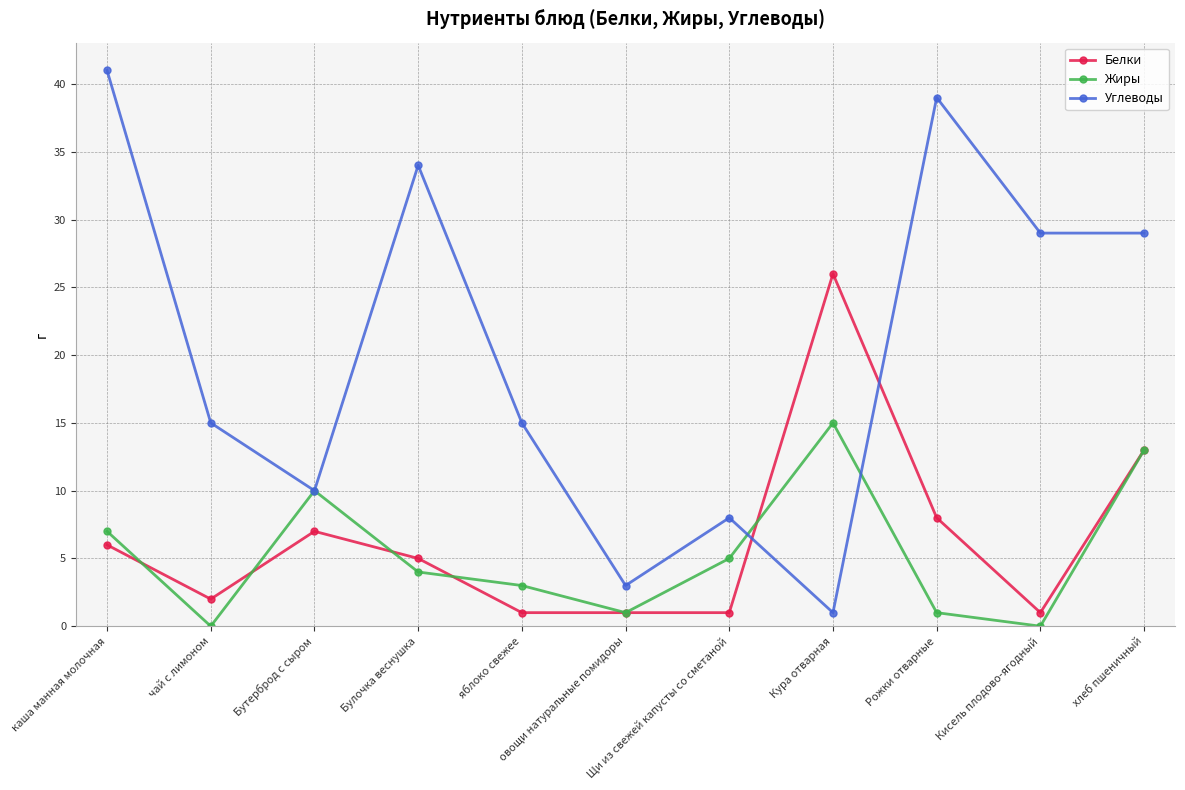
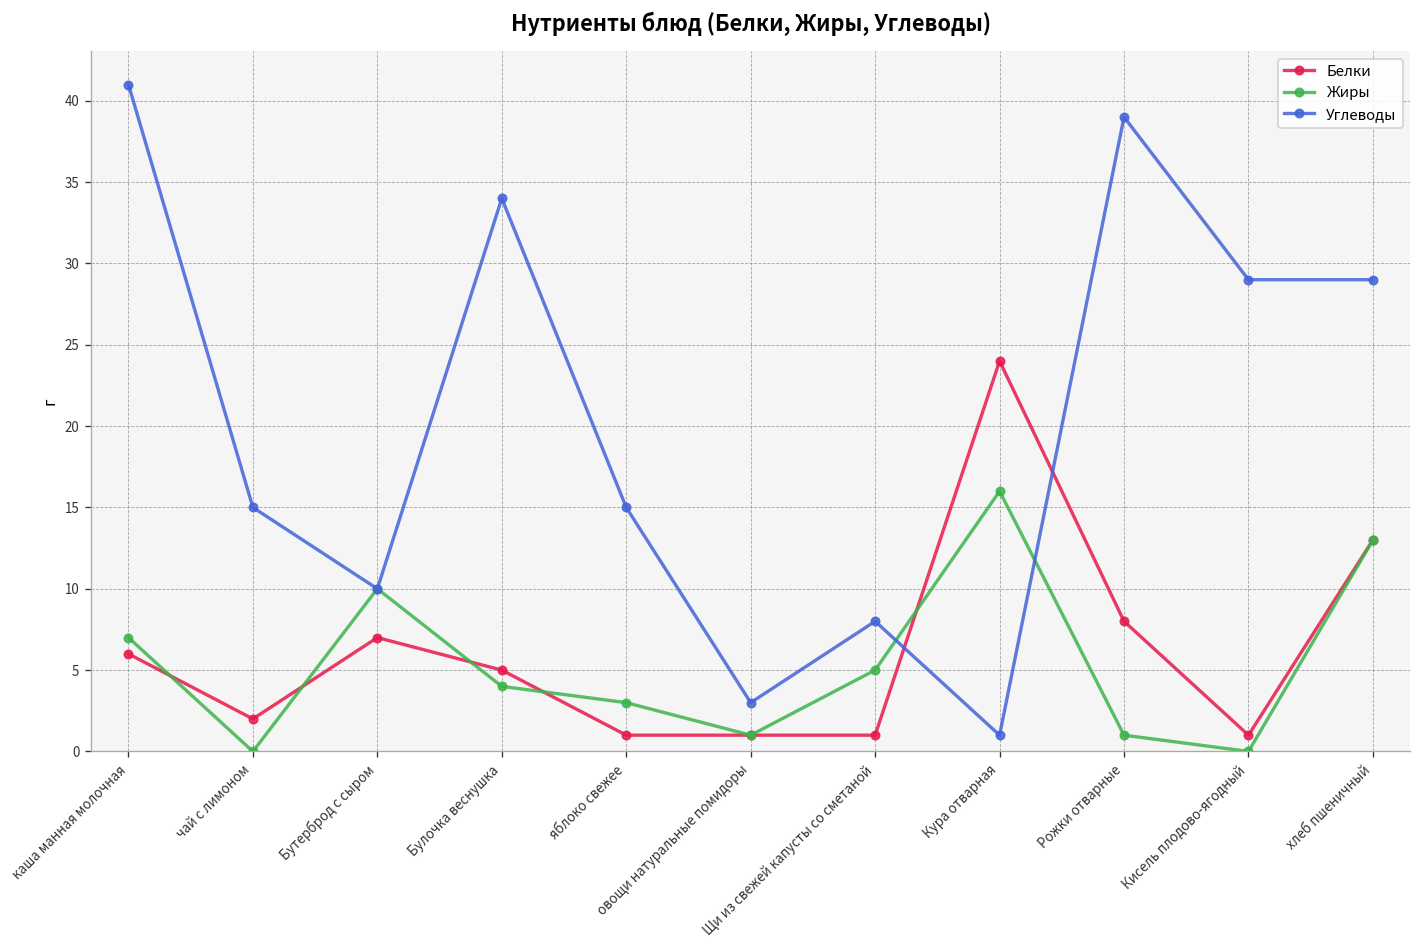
  {
    "Белки": {
      "каша манная молочная": 6,
      "чай с лимоном": 2,
      "Бутерброд с сыром": 7,
      "Булочка веснушка": 5,
      "яблоко свежее": 1,
      "Щи из свежей капусты со сметаной": 1,
-     "Кура отварная": 26,
+     "Кура отварная": 24,
      "Рожки отварные": 8,
      "Кисель плодово-ягодный": 1
    },
    "Жиры": {
      "каша манная молочная": 7,
      "чай с лимоном": 0,
      "Булочка веснушка": 4,
      "яблоко свежее": 3,
      "Щи из свежей капусты со сметаной": 5,
-     "Кура отварная": 15,
+     "Кура отварная": 16,
      "Рожки отварные": 1,
      "Кисель плодово-ягодный": 0
    },
    "Углеводы": {
      "каша манная молочная": 41,
      "чай с лимоном": 15,
      "Булочка веснушка": 34,
      "яблоко свежее": 15,
      "овощи натуральные помидоры": 3,
      "Щи из свежей капусты со сметаной": 8,
      "Кура отварная": 1,
      "Рожки отварные": 39,
      "Кисель плодово-ягодный": 29,
      "хлеб пшеничный": 29
    }
  }
